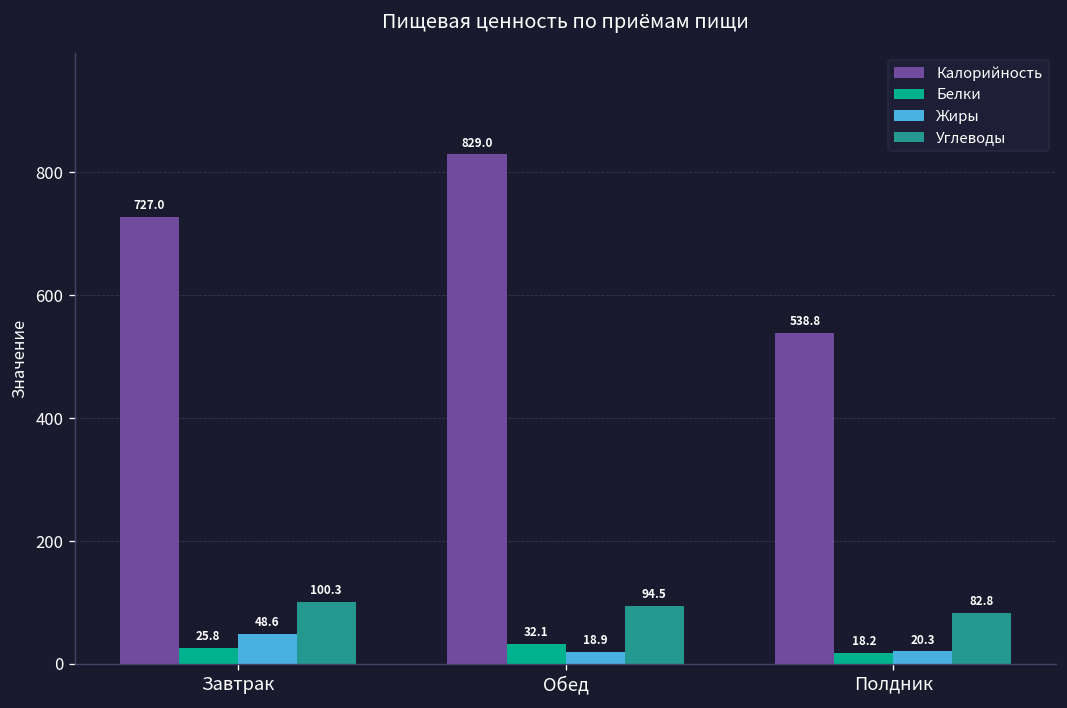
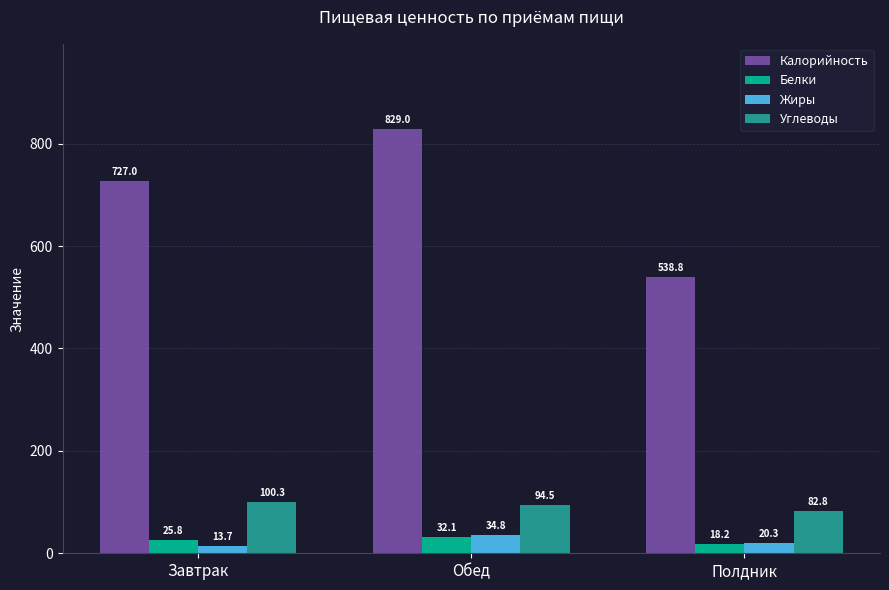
  {
    "Калорийность": {
      "Завтрак": 727.0,
      "Обед": 829.0,
      "Полдник": 538.8
    },
    "Жиры": {
-     "Завтрак": 48.6,
-     "Обед": 18.9,
+     "Завтрак": 13.7,
+     "Обед": 34.8,
      "Полдник": 20.3
    }
  }
